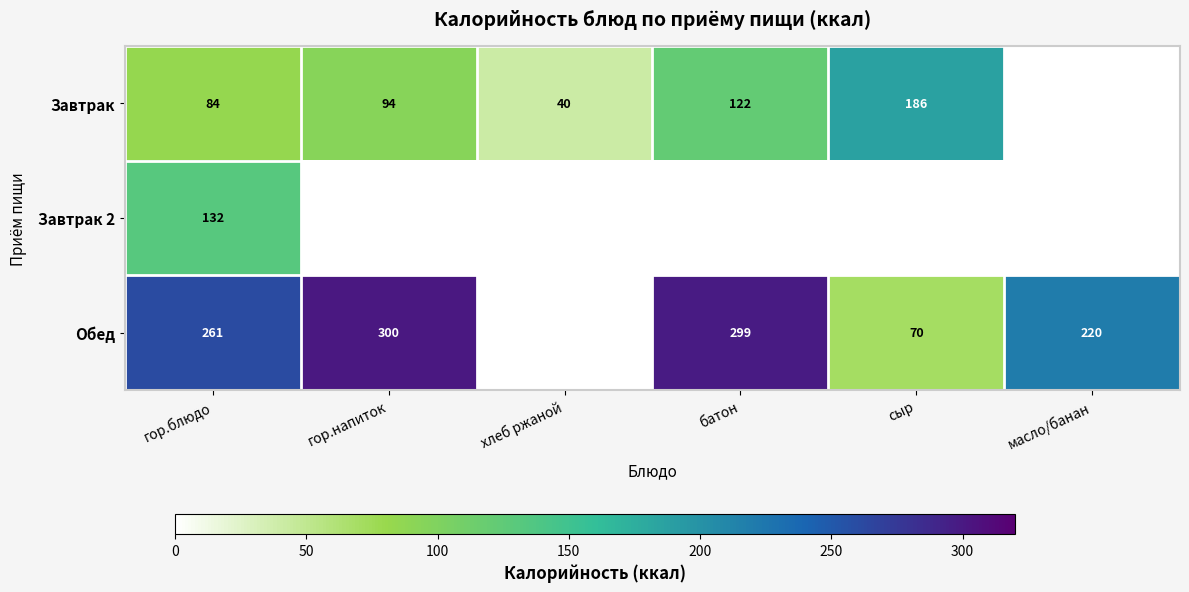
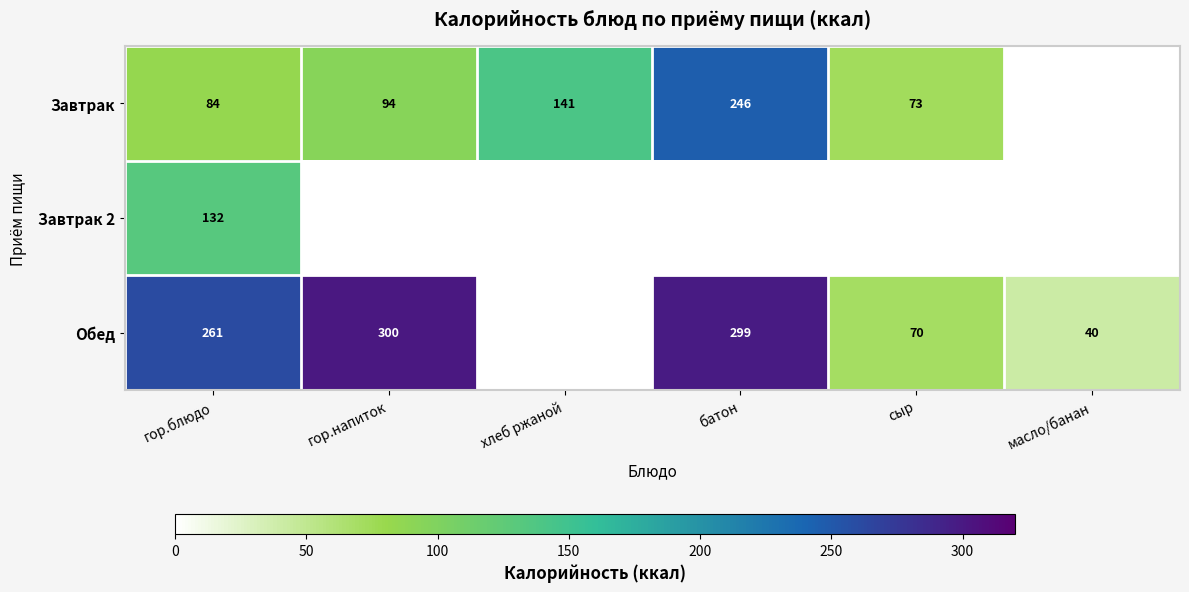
  {
    "Завтрак": {
      "гор.блюдо": 84,
      "гор.напиток": 94,
-     "хлеб ржаной": 40,
-     "батон": 122,
-     "сыр": 186
+     "хлеб ржаной": 141,
+     "батон": 246,
+     "сыр": 73
    },
    "Завтрак 2": {
      "гор.блюдо": 132
    },
    "Обед": {
      "гор.блюдо": 261,
      "гор.напиток": 300,
      "батон": 299,
      "сыр": 70,
-     "масло/банан": 220
+     "масло/банан": 40
    }
  }
